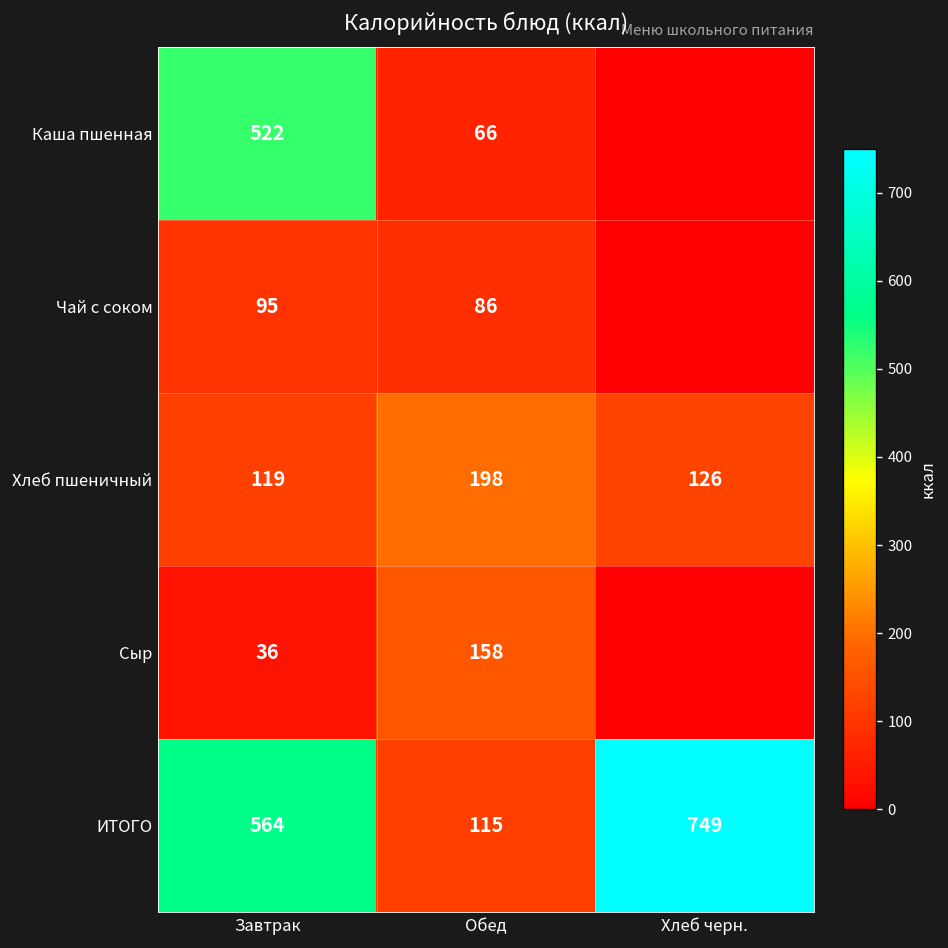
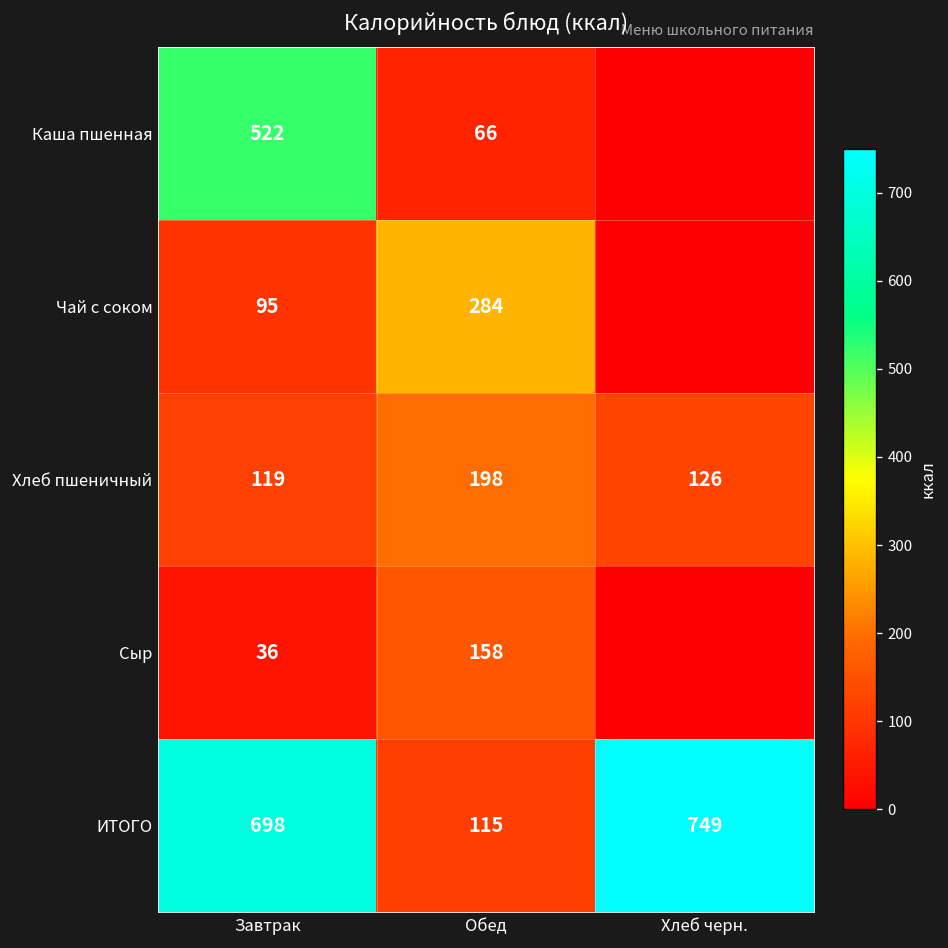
  {
    "Каша пшенная": {
      "Завтрак": 522,
      "Обед": 66
    },
    "Чай с соком": {
      "Завтрак": 95,
-     "Обед": 86
+     "Обед": 284
    },
    "Хлеб пшеничный": {
      "Завтрак": 119,
      "Обед": 198,
      "Хлеб черн.": 126
    },
    "Сыр": {
      "Завтрак": 36,
      "Обед": 158
    },
    "ИТОГО": {
-     "Завтрак": 564,
+     "Завтрак": 698,
      "Обед": 115,
      "Хлеб черн.": 749
    }
  }
